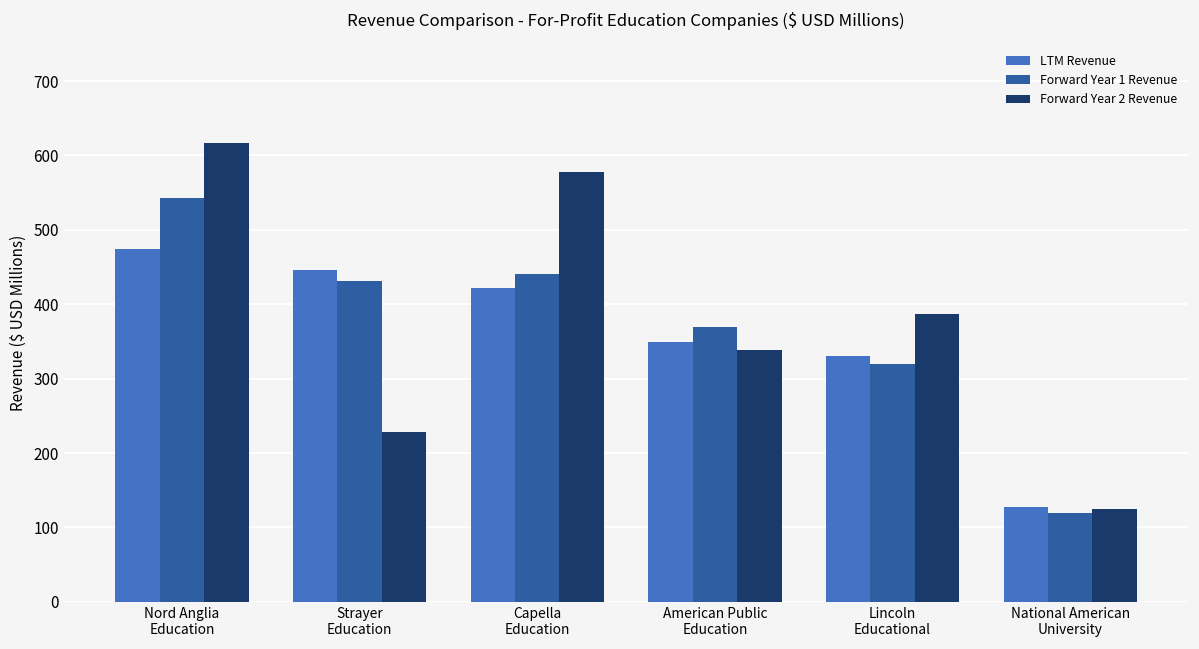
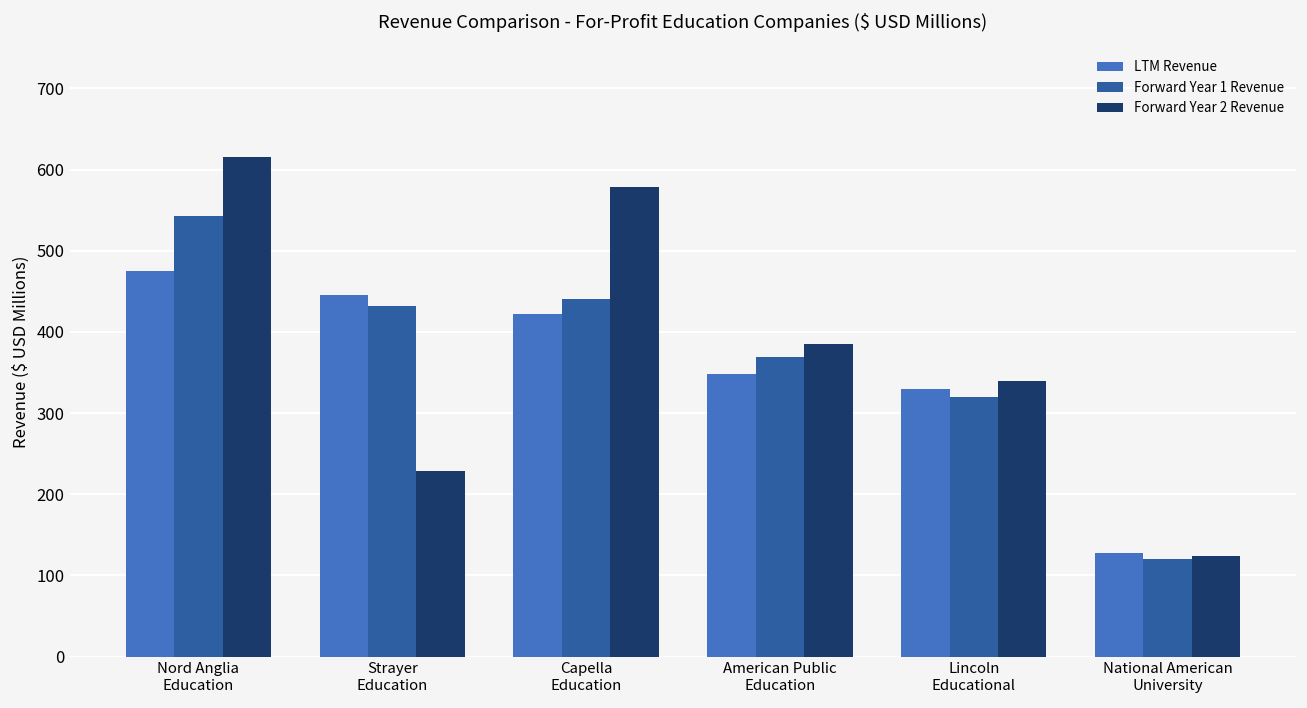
  {
    "Forward Year 2 Revenue": {
      "Nord Anglia Education": 620,
      "Strayer Education": 230,
      "Capella Education": 580,
-     "American Public Education": 340,
-     "Lincoln Educational": 390,
+     "American Public Education": 390,
+     "Lincoln Educational": 340,
      "National American University": 120
    }
  }
